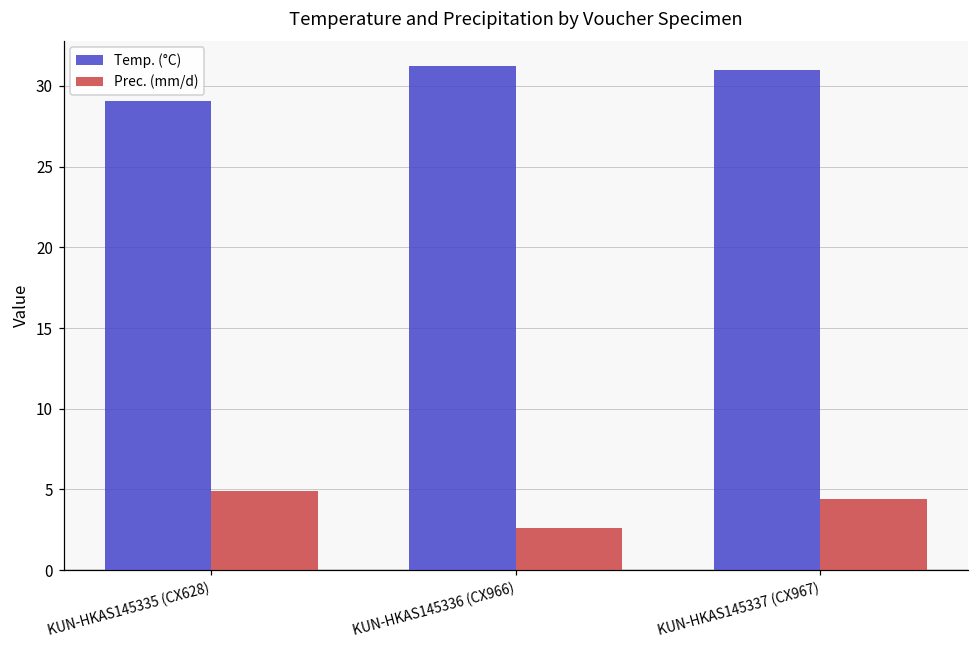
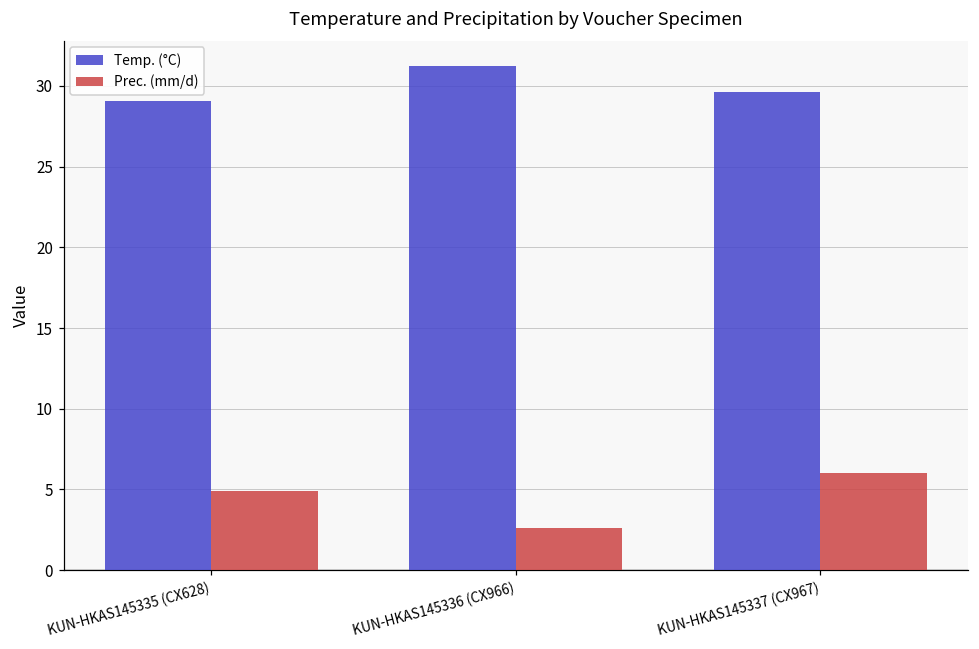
  {
    "Temp. (°C)": {
      "KUN-HKAS145335 (CX628)": 29.0,
      "KUN-HKAS145336 (CX966)": 31.3,
-     "KUN-HKAS145337 (CX967)": 31.0
+     "KUN-HKAS145337 (CX967)": 29.6
    },
    "Prec. (mm/d)": {
      "KUN-HKAS145335 (CX628)": 4.9,
      "KUN-HKAS145336 (CX966)": 2.6,
-     "KUN-HKAS145337 (CX967)": 4.4
+     "KUN-HKAS145337 (CX967)": 6.0
    }
  }
